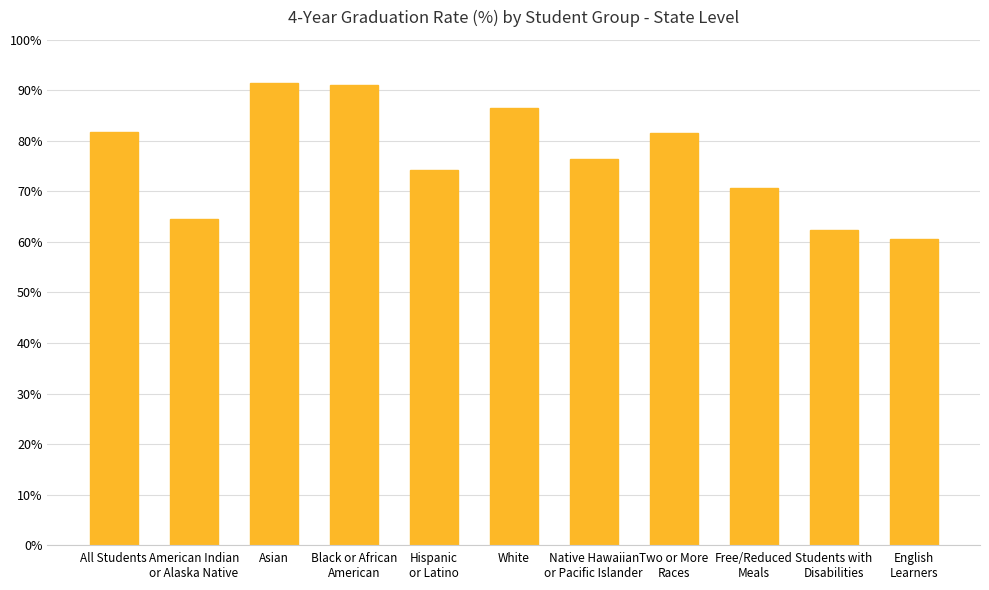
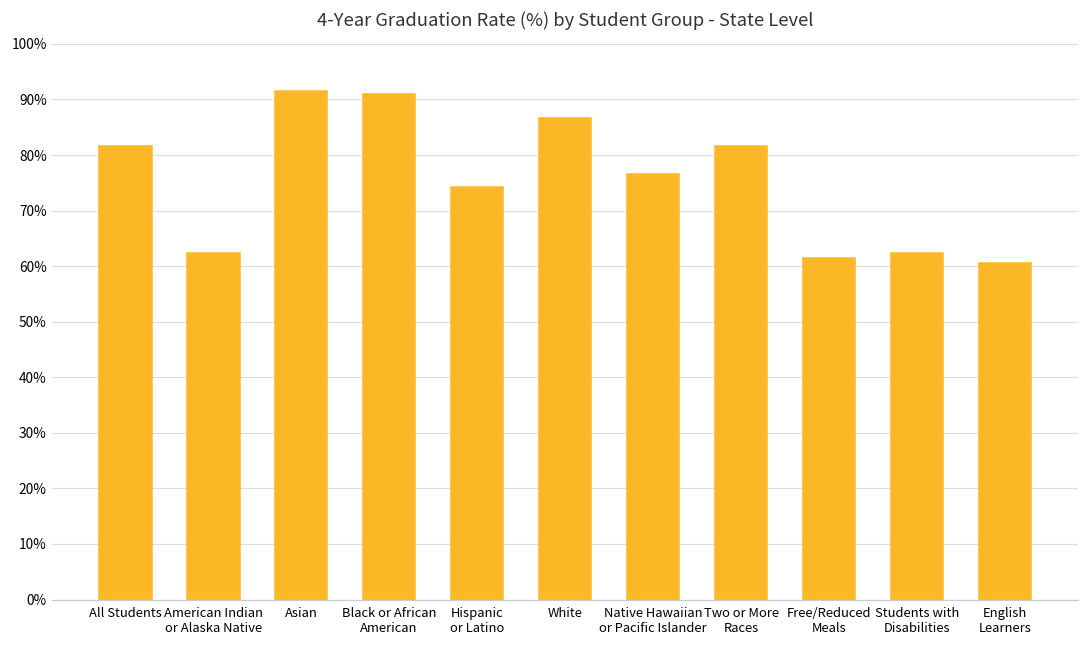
  {
    "All Students": "82%",
-   "American Indian or Alaska Native": "65%",
+   "American Indian or Alaska Native": "62%",
    "Asian": "92%",
    "Black or African American": "91%",
    "Hispanic or Latino": "74%",
    "White": "87%",
    "Native Hawaiian or Pacific Islander": "77%",
    "Two or More Races": "82%",
-   "Free/Reduced Meals": "71%",
+   "Free/Reduced Meals": "62%",
    "Students with Disabilities": "62%",
    "English Learners": "61%"
  }
